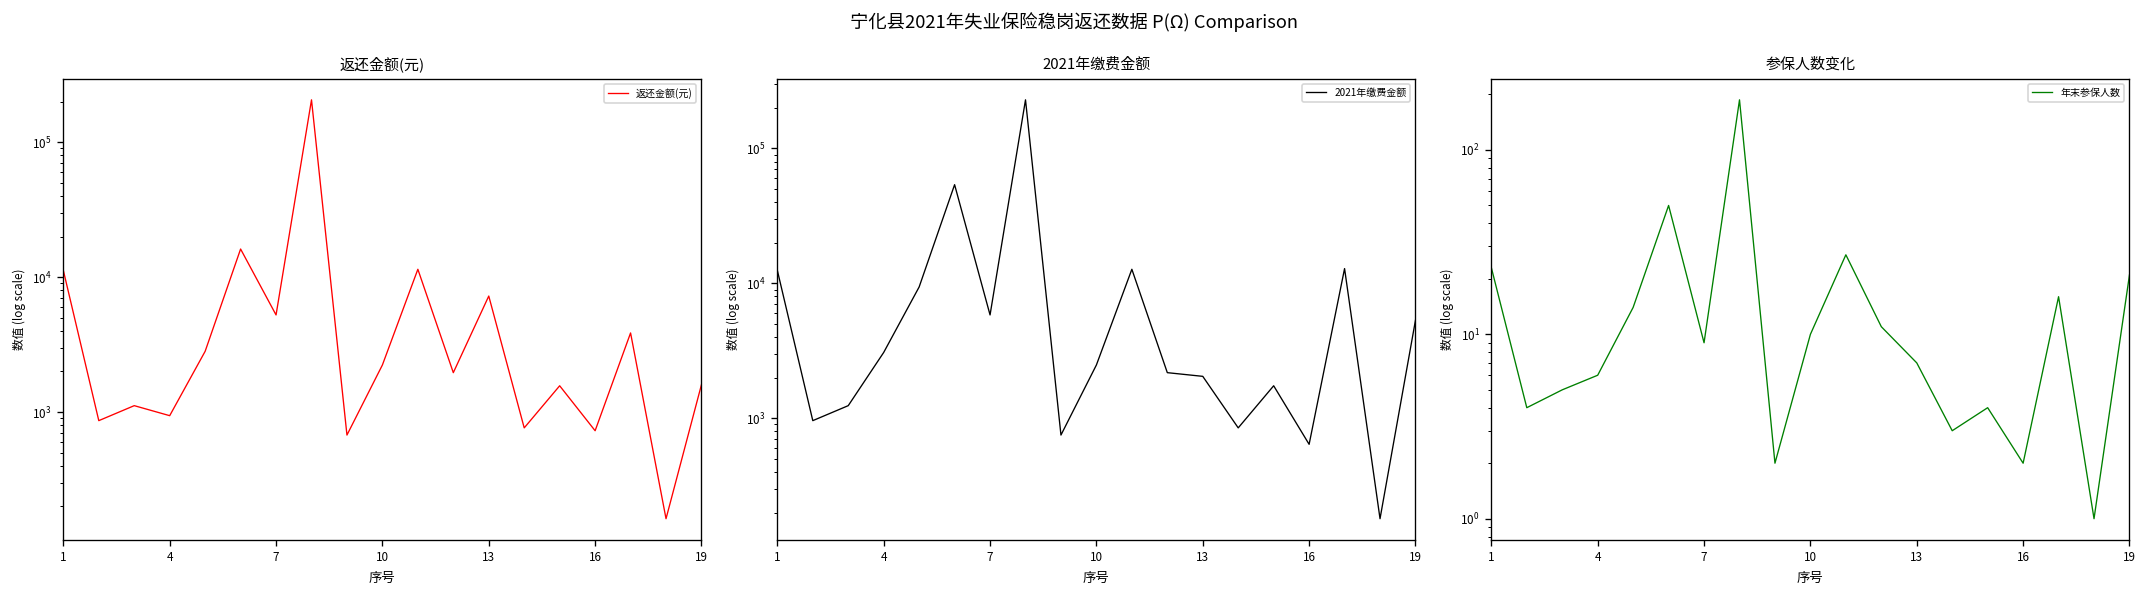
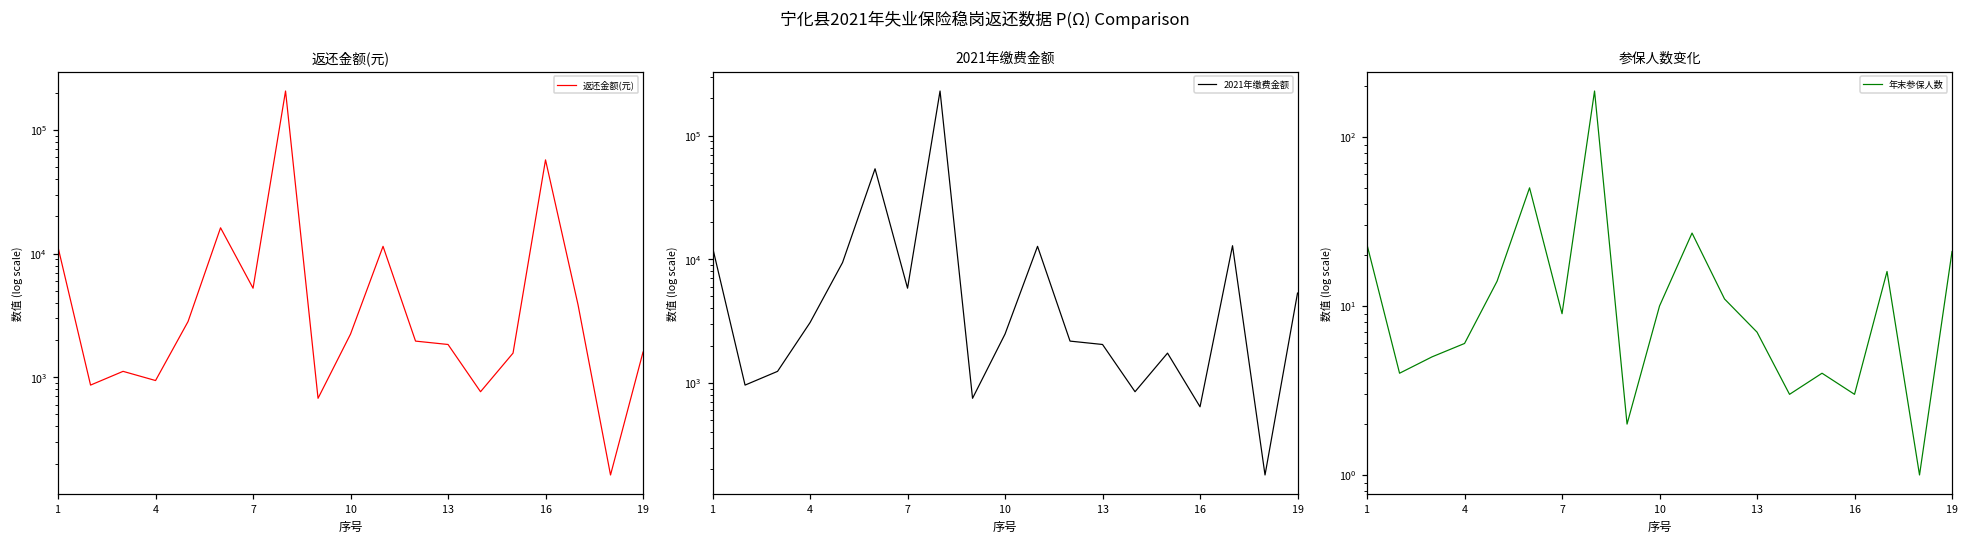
  {
    "返还金额(元)": {
      "1": 11000,
      "4": 900,
      "7": 5000,
      "10": 2200,
-     "13": 7000,
-     "16": 700,
+     "13": 1800,
+     "16": 60000,
      "19": 1600
    },
    "2021年缴费金额": {
      "1": 12000,
      "4": 3100,
      "7": 6000,
      "10": 2500,
      "13": 2000,
      "16": 600,
      "19": 5000
    },
    "参保人数变化": {
      "1": 23,
      "4": 6,
      "7": 9,
      "10": 10,
      "13": 7,
-     "16": 2,
+     "16": 3,
      "19": 21
    }
  }
